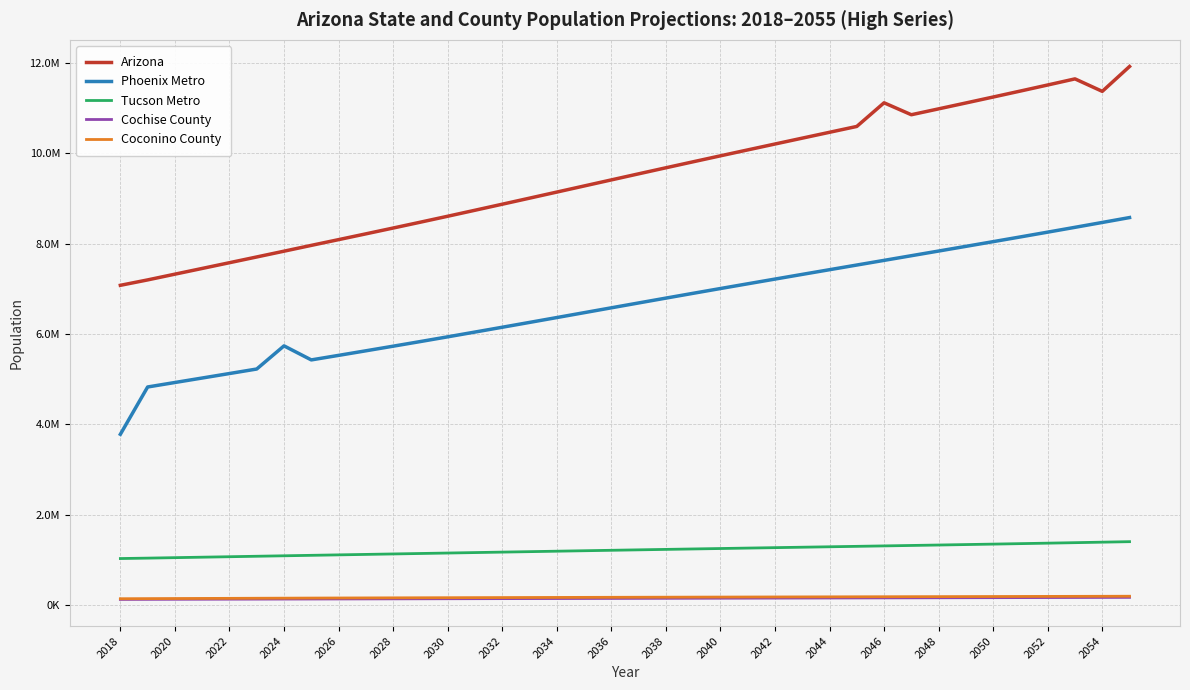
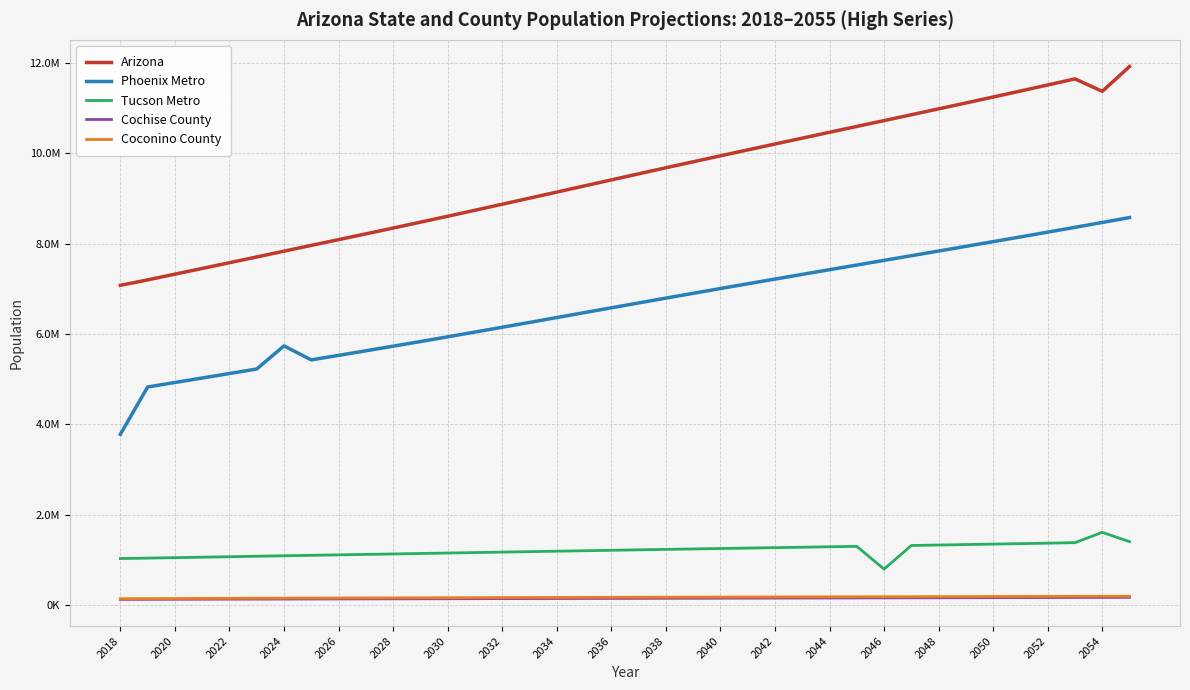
  {
    "Arizona": {
      "2018": 7100000,
      "2020": 7300000,
      "2022": 7600000,
      "2024": 7800000,
      "2026": 8100000,
      "2028": 8300000,
      "2030": 8600000,
      "2032": 8900000,
      "2034": 9100000,
      "2036": 9400000,
      "2038": 9700000,
      "2040": 9900000,
      "2042": 10200000,
      "2044": 10500000,
-     "2046": 11100000,
+     "2046": 10700000,
      "2048": 11000000,
      "2050": 11200000,
      "2052": 11500000,
      "2054": 11400000
    },
    "Phoenix Metro": {
      "2018": 3800000,
      "2020": 4900000,
      "2022": 5100000,
      "2024": 5700000,
      "2026": 5500000,
      "2028": 5700000,
      "2030": 5900000,
      "2032": 6100000,
      "2034": 6400000,
      "2036": 6600000,
      "2038": 6800000,
      "2040": 7000000,
      "2042": 7200000,
      "2044": 7400000,
      "2046": 7600000,
      "2048": 7800000,
      "2050": 8000000,
      "2052": 8300000,
      "2054": 8500000
    },
    "Tucson Metro": {
      "2018": 1000000,
      "2020": 1100000,
      "2022": 1100000,
      "2024": 1100000,
      "2026": 1100000,
      "2028": 1100000,
      "2030": 1200000,
      "2032": 1200000,
      "2034": 1200000,
      "2036": 1200000,
      "2038": 1200000,
      "2040": 1300000,
      "2042": 1300000,
      "2044": 1300000,
-     "2046": 1300000,
+     "2046": 800000,
      "2048": 1300000,
      "2050": 1400000,
      "2052": 1400000,
-     "2054": 1400000
+     "2054": 1600000
    }
  }
